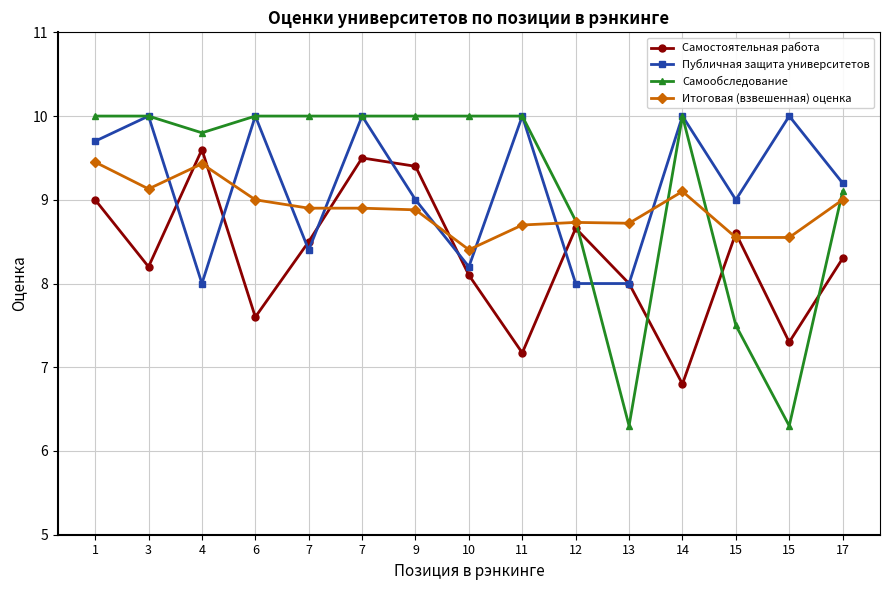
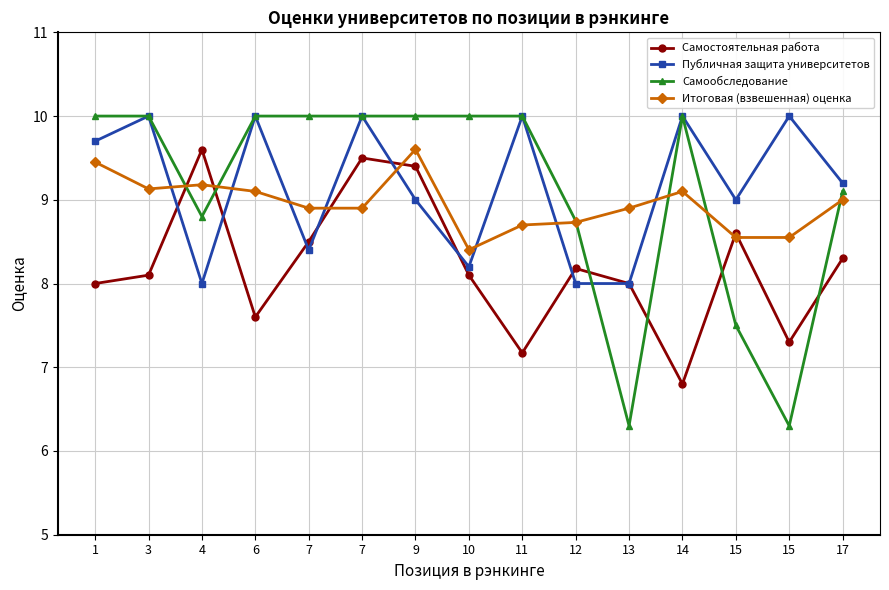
  {
    "Самостоятельная работа": {
-     "1": 9,
-     "3": 8.2,
+     "1": 8,
+     "3": 8.1,
      "4": 9.6,
      "6": 7.6,
      "9": 9.4,
      "10": 8.1,
      "11": 7.2,
-     "12": 8.7,
+     "12": 8.2,
      "14": 6.8,
      "17": 8.3
    },
    "Публичная защита университетов": {
      "1": 9.7,
      "4": 8.0,
      "9": 9.0,
      "10": 8.2,
      "12": 8.0,
      "17": 9.2
    },
    "Самообследование": {
      "1": 10.0,
-     "4": 9.8,
+     "4": 8.8,
      "9": 10.0,
      "10": 10.0,
      "13": 6.3,
      "17": 9.1
    },
    "Итоговая (взвешенная) оценка": {
      "1": 9.5,
      "3": 9.1,
-     "4": 9.4,
-     "6": 9.0,
-     "9": 8.9,
+     "4": 9.2,
+     "6": 9.1,
+     "9": 9.6,
      "10": 8.4,
      "11": 8.7,
-     "13": 8.7,
+     "13": 8.9,
      "14": 9.1,
      "17": 9.0
    }
  }
